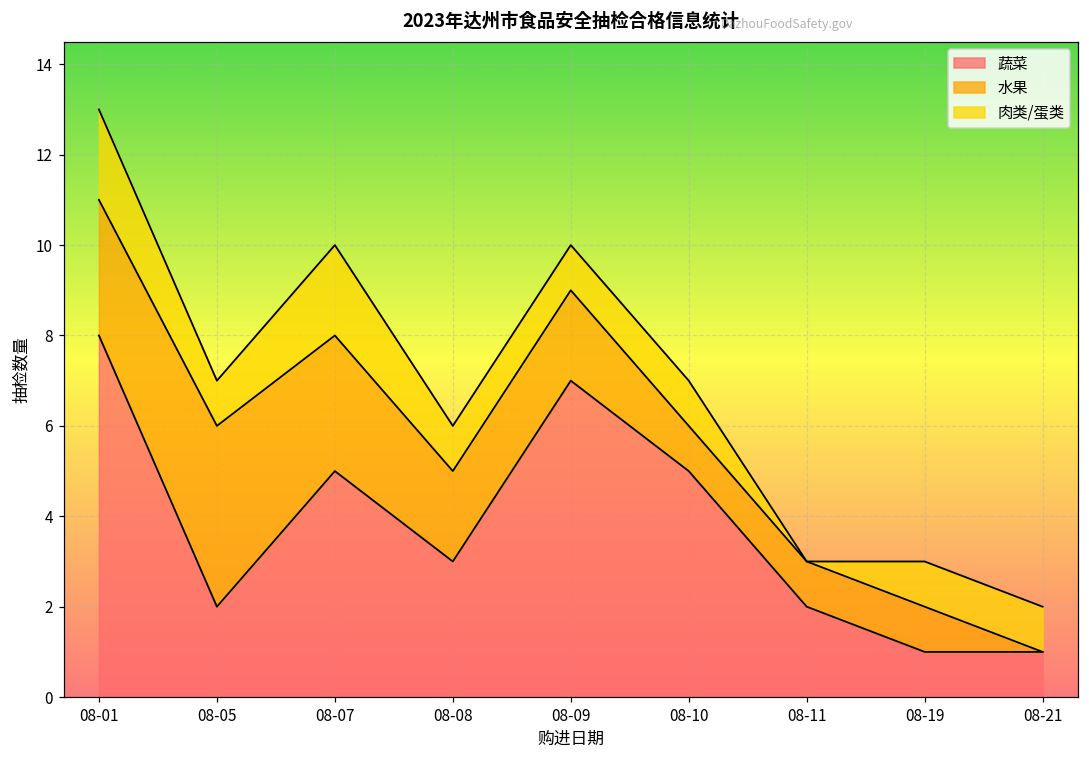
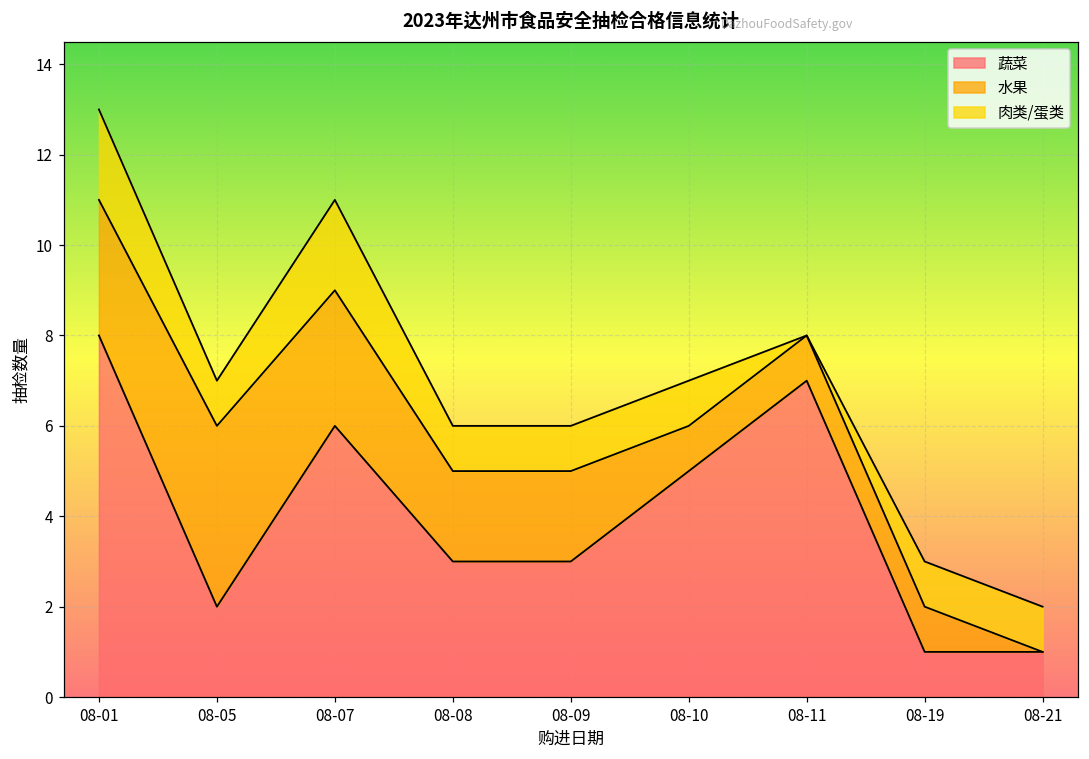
  {
    "蔬菜": {
      "08-01": 8,
      "08-05": 2,
-     "08-07": 5,
+     "08-07": 6,
      "08-08": 3,
-     "08-09": 7,
+     "08-09": 3,
      "08-10": 5,
-     "08-11": 2,
+     "08-11": 7,
      "08-19": 1
    }
  }
